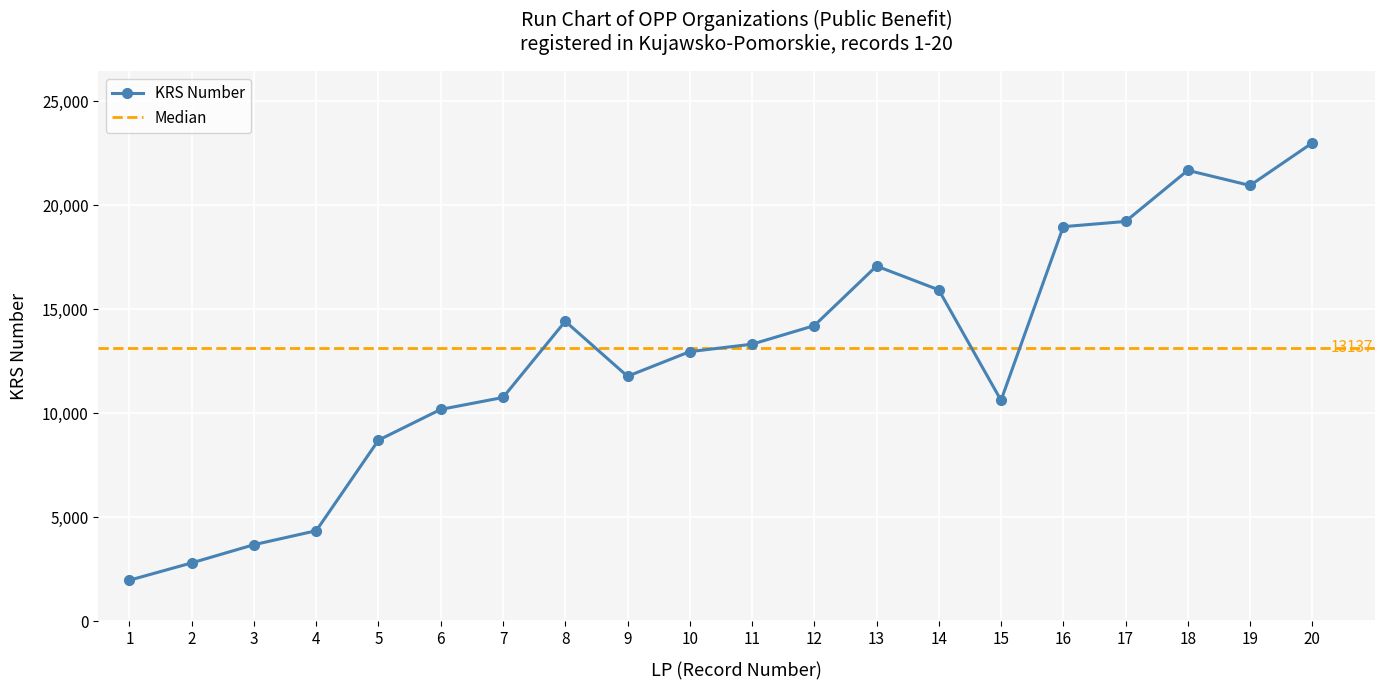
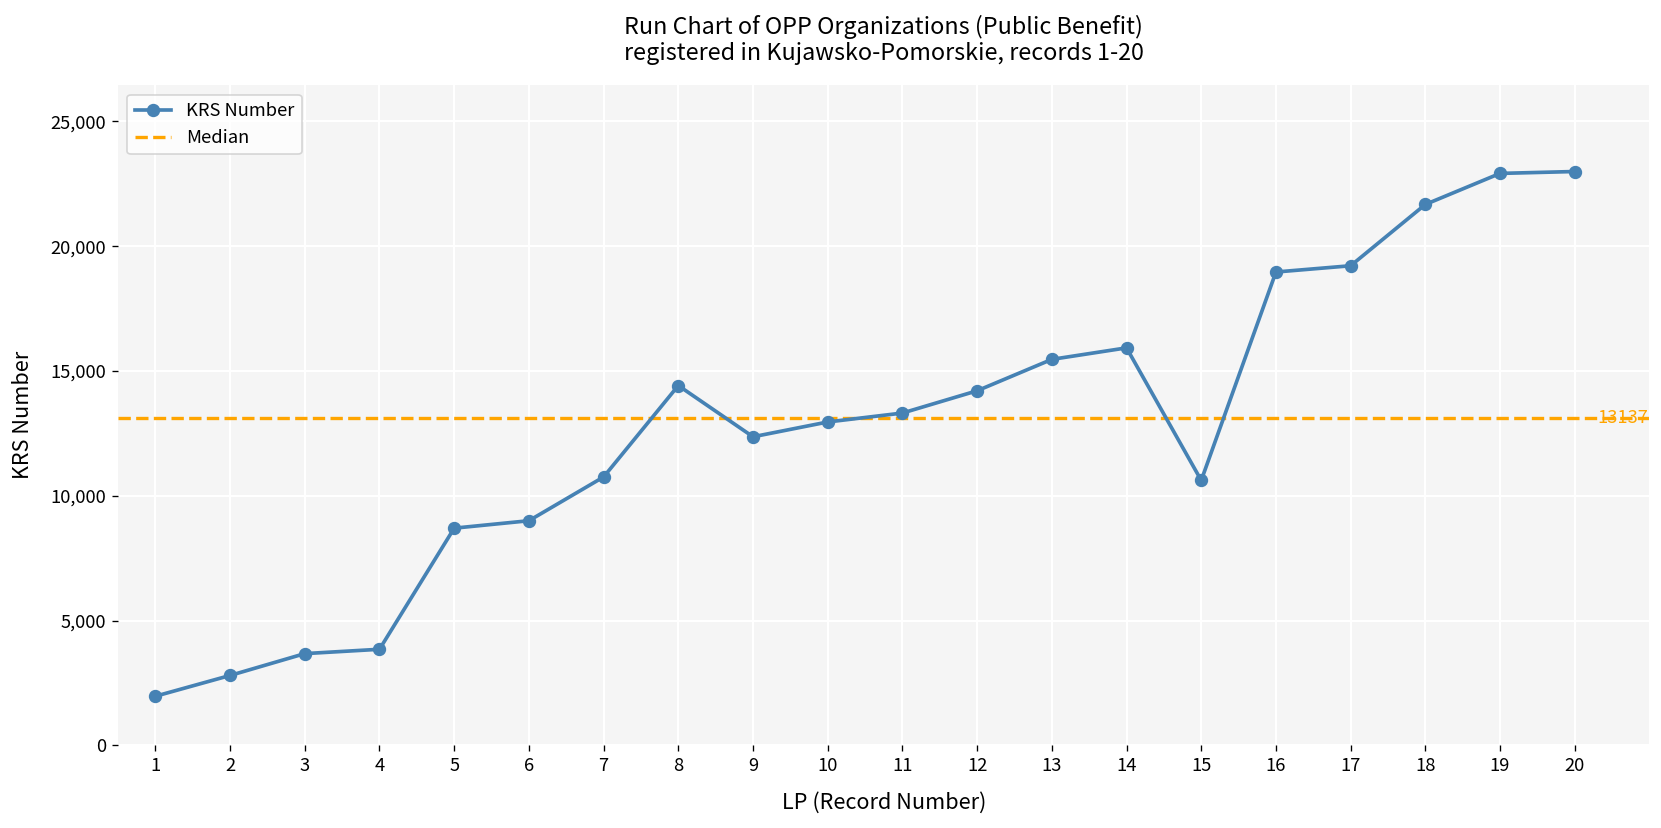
  {
    "1": "2,000",
    "2": "2,800",
    "3": "3,700",
-   "4": "4,300",
+   "4": "3,900",
    "5": "8,700",
-   "6": "10,200",
+   "6": "9,000",
    "7": "10,800",
    "8": "14,400",
-   "9": "11,800",
+   "9": "12,400",
    "10": "13,000",
    "11": "13,300",
    "12": "14,200",
-   "13": "17,100",
+   "13": "15,500",
    "14": "15,900",
    "15": "10,600",
    "16": "19,000",
    "17": "19,200",
    "18": "21,700",
-   "19": "20,900",
+   "19": "22,900",
    "20": "23,000"
  }
